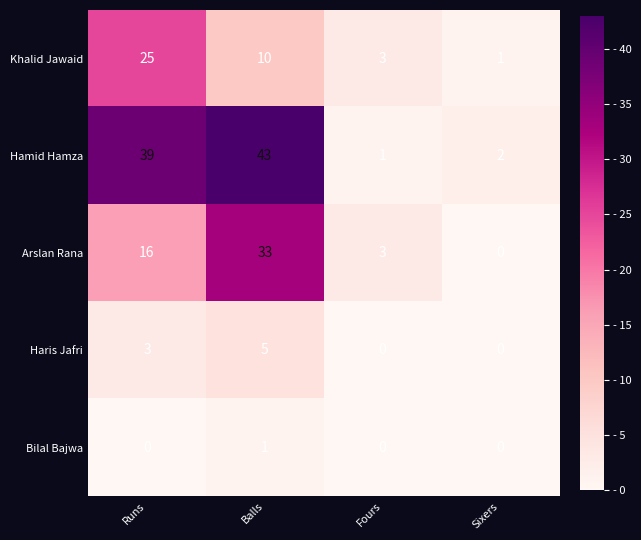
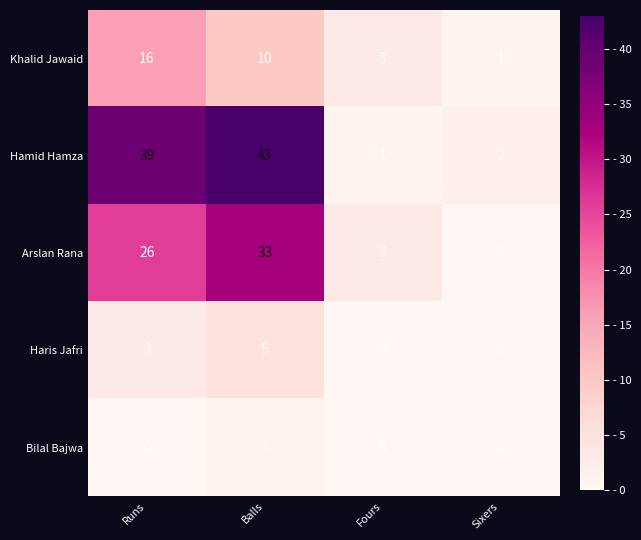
  {
    "Khalid Jawaid": {
-     "Runs": 25,
+     "Runs": 16,
      "Balls": 10
    },
    "Hamid Hamza": {
      "Runs": 39,
      "Balls": 43
    },
    "Arslan Rana": {
-     "Runs": 16,
+     "Runs": 26,
      "Balls": 33
    }
  }
